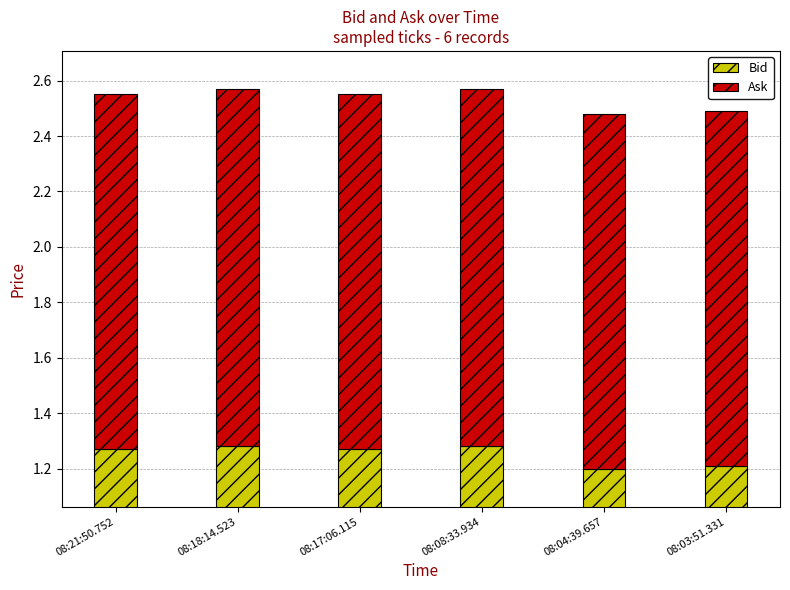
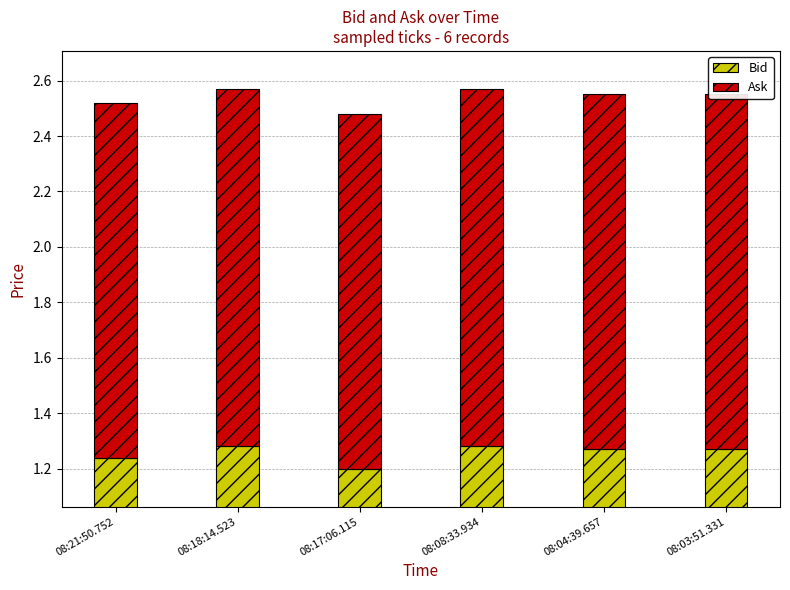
  {
    "Bid": {
-     "08:21:50.752": 1.27,
+     "08:21:50.752": 1.24,
      "08:18:14.523": 1.28,
-     "08:17:06.115": 1.27,
+     "08:17:06.115": 1.20,
      "08:08:33.934": 1.28,
-     "08:04:39.657": 1.20,
-     "08:03:51.331": 1.21
+     "08:04:39.657": 1.27,
+     "08:03:51.331": 1.27
    },
    "Ask": {
      "08:21:50.752": 1.28,
      "08:18:14.523": 1.29,
      "08:17:06.115": 1.28,
      "08:08:33.934": 1.29,
      "08:04:39.657": 1.28
    }
  }
